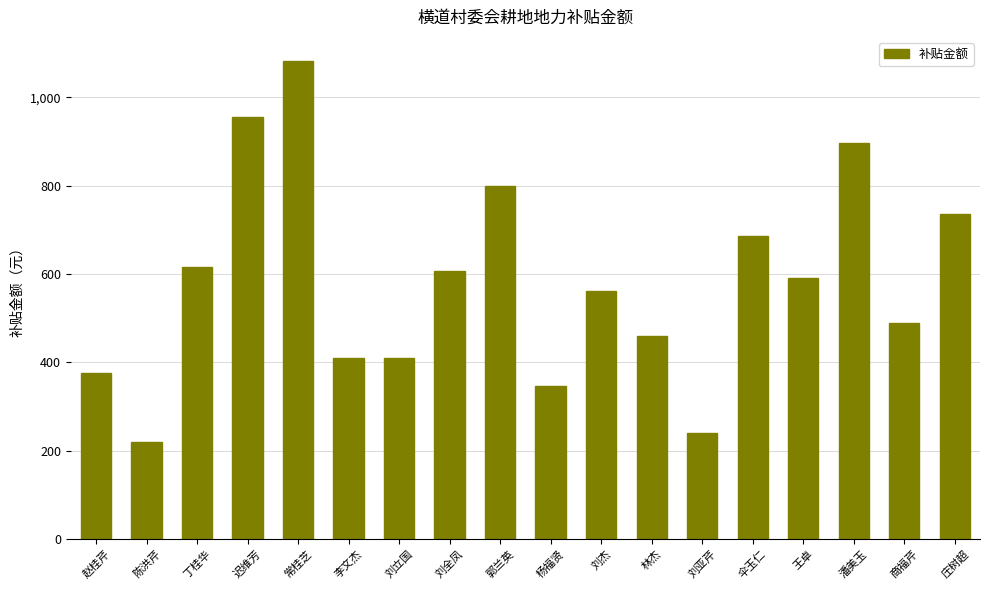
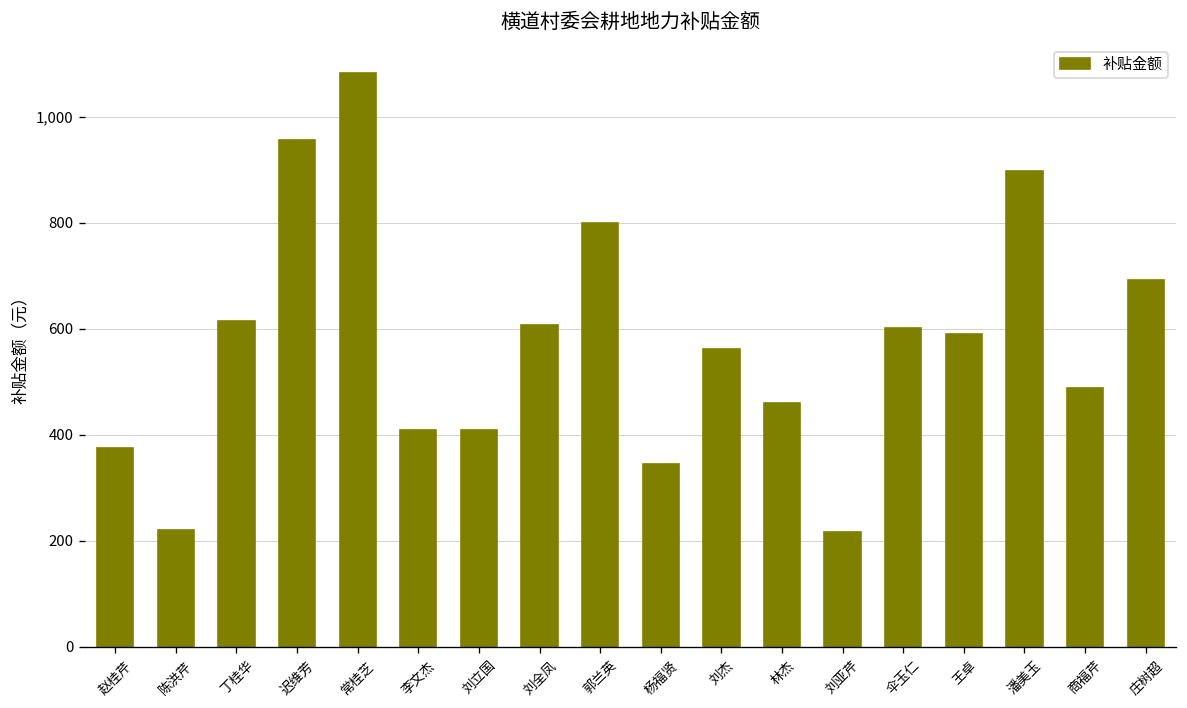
  {
    "赵桂芹": "380",
    "陈洪芹": "220",
    "丁桂华": "620",
    "迟维芳": "960",
    "常桂芝": "1,080",
    "李文杰": "410",
    "刘立国": "410",
    "刘全凤": "610",
    "郭兰英": "800",
    "杨福贤": "350",
    "刘杰": "560",
    "林杰": "460",
-   "刘亚芹": "240",
-   "伞玉仁": "690",
+   "刘亚芹": "220",
+   "伞玉仁": "600",
    "王卓": "590",
    "潘美玉": "900",
    "商福芹": "490",
-   "庄树超": "740"
+   "庄树超": "690"
  }
